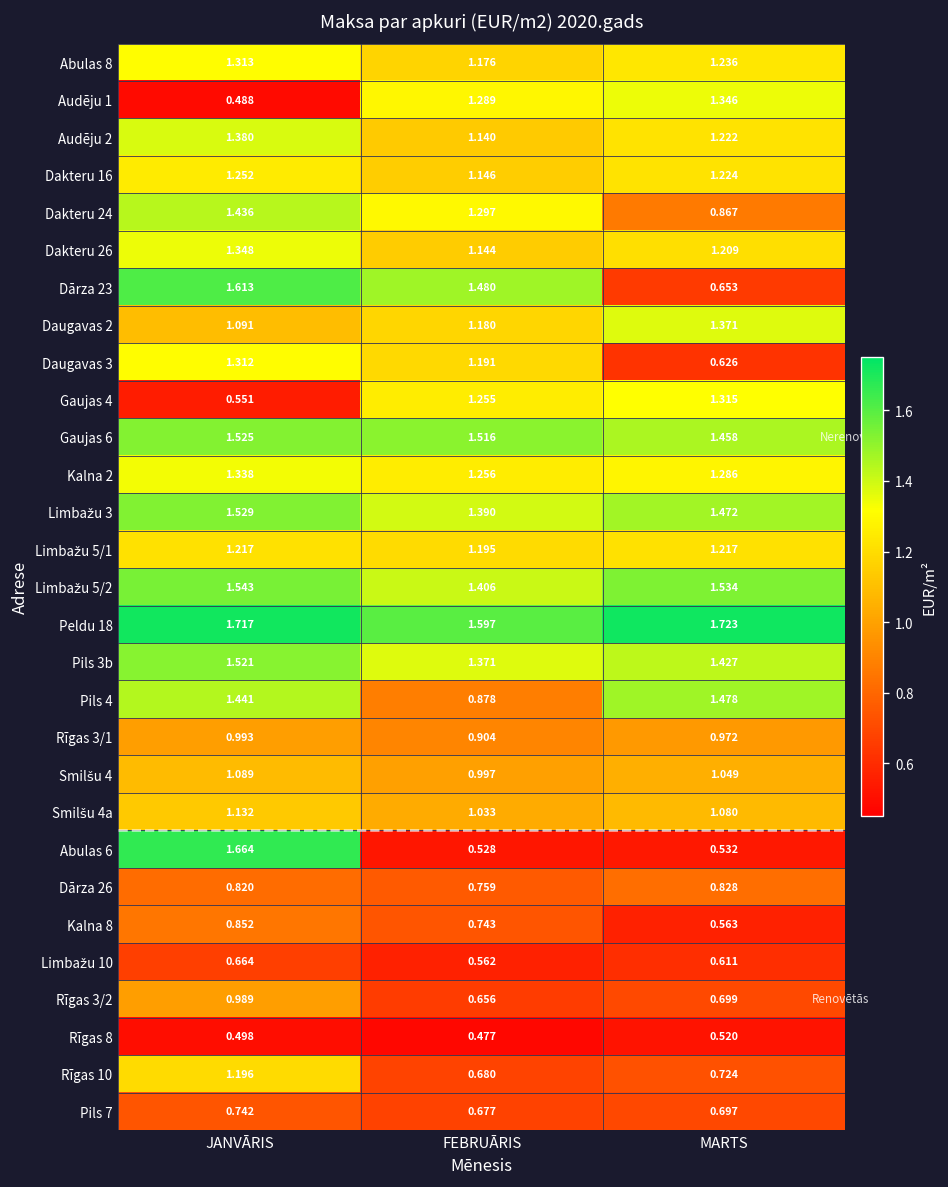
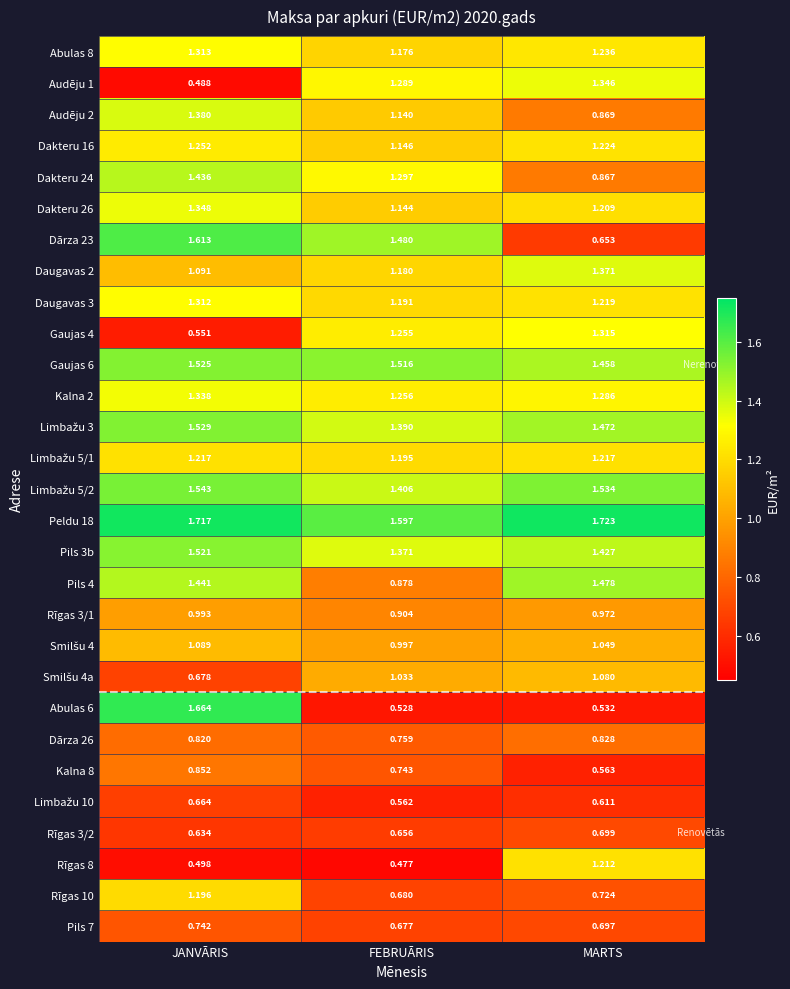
  {
    "Abulas 8": {
      "JANVĀRIS": 1.313,
      "FEBRUĀRIS": 1.176,
      "MARTS": 1.236
    },
    "Audēju 1": {
      "JANVĀRIS": 0.488,
      "FEBRUĀRIS": 1.289,
      "MARTS": 1.346
    },
    "Audēju 2": {
      "JANVĀRIS": 1.380,
      "FEBRUĀRIS": 1.140,
-     "MARTS": 1.222
+     "MARTS": 0.869
    },
    "Dakteru 16": {
      "JANVĀRIS": 1.252,
      "FEBRUĀRIS": 1.146,
      "MARTS": 1.224
    },
    "Dakteru 24": {
      "JANVĀRIS": 1.436,
      "FEBRUĀRIS": 1.297,
      "MARTS": 0.867
    },
    "Dakteru 26": {
      "JANVĀRIS": 1.348,
      "FEBRUĀRIS": 1.144,
      "MARTS": 1.209
    },
    "Dārza 23": {
      "JANVĀRIS": 1.613,
      "FEBRUĀRIS": 1.480,
      "MARTS": 0.653
    },
    "Daugavas 2": {
      "JANVĀRIS": 1.091,
      "FEBRUĀRIS": 1.180,
      "MARTS": 1.371
    },
    "Daugavas 3": {
      "JANVĀRIS": 1.312,
      "FEBRUĀRIS": 1.191,
-     "MARTS": 0.626
+     "MARTS": 1.219
    },
    "Gaujas 4": {
      "JANVĀRIS": 0.551,
      "FEBRUĀRIS": 1.255,
      "MARTS": 1.315
    },
    "Gaujas 6": {
      "JANVĀRIS": 1.525,
      "FEBRUĀRIS": 1.516
    },
    "Kalna 2": {
      "JANVĀRIS": 1.338,
      "FEBRUĀRIS": 1.256,
      "MARTS": 1.286
    },
    "Limbažu 3": {
      "JANVĀRIS": 1.529,
      "FEBRUĀRIS": 1.390,
      "MARTS": 1.472
    },
    "Limbažu 5/1": {
      "JANVĀRIS": 1.217,
      "FEBRUĀRIS": 1.195,
      "MARTS": 1.217
    },
    "Limbažu 5/2": {
      "JANVĀRIS": 1.543,
      "FEBRUĀRIS": 1.406,
      "MARTS": 1.534
    },
    "Peldu 18": {
      "JANVĀRIS": 1.717,
      "FEBRUĀRIS": 1.597,
      "MARTS": 1.723
    },
    "Pils 3b": {
      "JANVĀRIS": 1.521,
      "FEBRUĀRIS": 1.371,
      "MARTS": 1.427
    },
    "Pils 4": {
      "JANVĀRIS": 1.441,
      "FEBRUĀRIS": 0.878,
      "MARTS": 1.478
    },
    "Rīgas 3/1": {
      "JANVĀRIS": 0.993,
      "FEBRUĀRIS": 0.904,
      "MARTS": 0.972
    },
    "Smilšu 4": {
      "JANVĀRIS": 1.089,
      "FEBRUĀRIS": 0.997,
      "MARTS": 1.049
    },
    "Smilšu 4a": {
-     "JANVĀRIS": 1.132,
+     "JANVĀRIS": 0.678,
      "FEBRUĀRIS": 1.033,
      "MARTS": 1.080
    },
    "Abulas 6": {
      "JANVĀRIS": 1.664,
      "FEBRUĀRIS": 0.528,
      "MARTS": 0.532
    },
    "Dārza 26": {
      "JANVĀRIS": 0.820,
      "FEBRUĀRIS": 0.759,
      "MARTS": 0.828
    },
    "Kalna 8": {
      "JANVĀRIS": 0.852,
      "FEBRUĀRIS": 0.743,
      "MARTS": 0.563
    },
    "Limbažu 10": {
      "JANVĀRIS": 0.664,
      "FEBRUĀRIS": 0.562,
      "MARTS": 0.611
    },
    "Rīgas 3/2": {
-     "JANVĀRIS": 0.989,
+     "JANVĀRIS": 0.634,
      "FEBRUĀRIS": 0.656
    },
    "Rīgas 8": {
      "JANVĀRIS": 0.498,
      "FEBRUĀRIS": 0.477,
-     "MARTS": 0.520
+     "MARTS": 1.212
    },
    "Rīgas 10": {
      "JANVĀRIS": 1.196,
      "FEBRUĀRIS": 0.680,
      "MARTS": 0.724
    },
    "Pils 7": {
      "JANVĀRIS": 0.742,
      "FEBRUĀRIS": 0.677,
      "MARTS": 0.697
    }
  }
